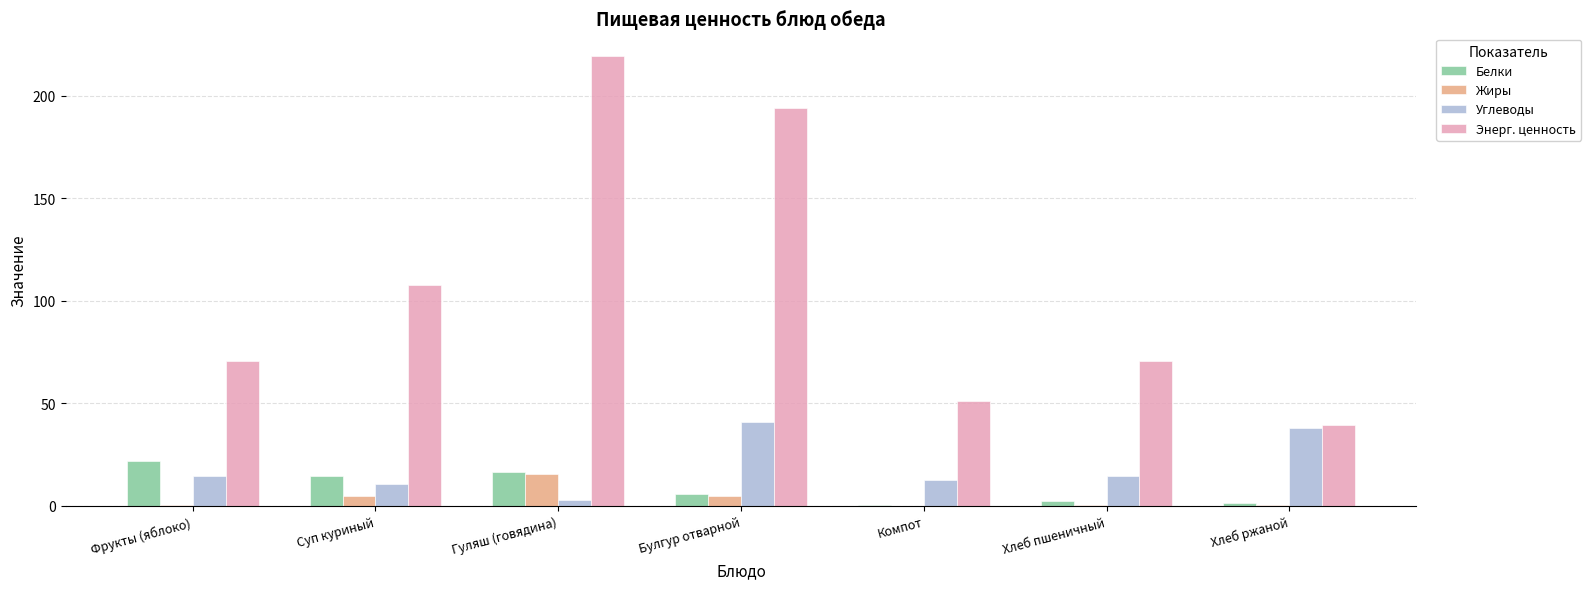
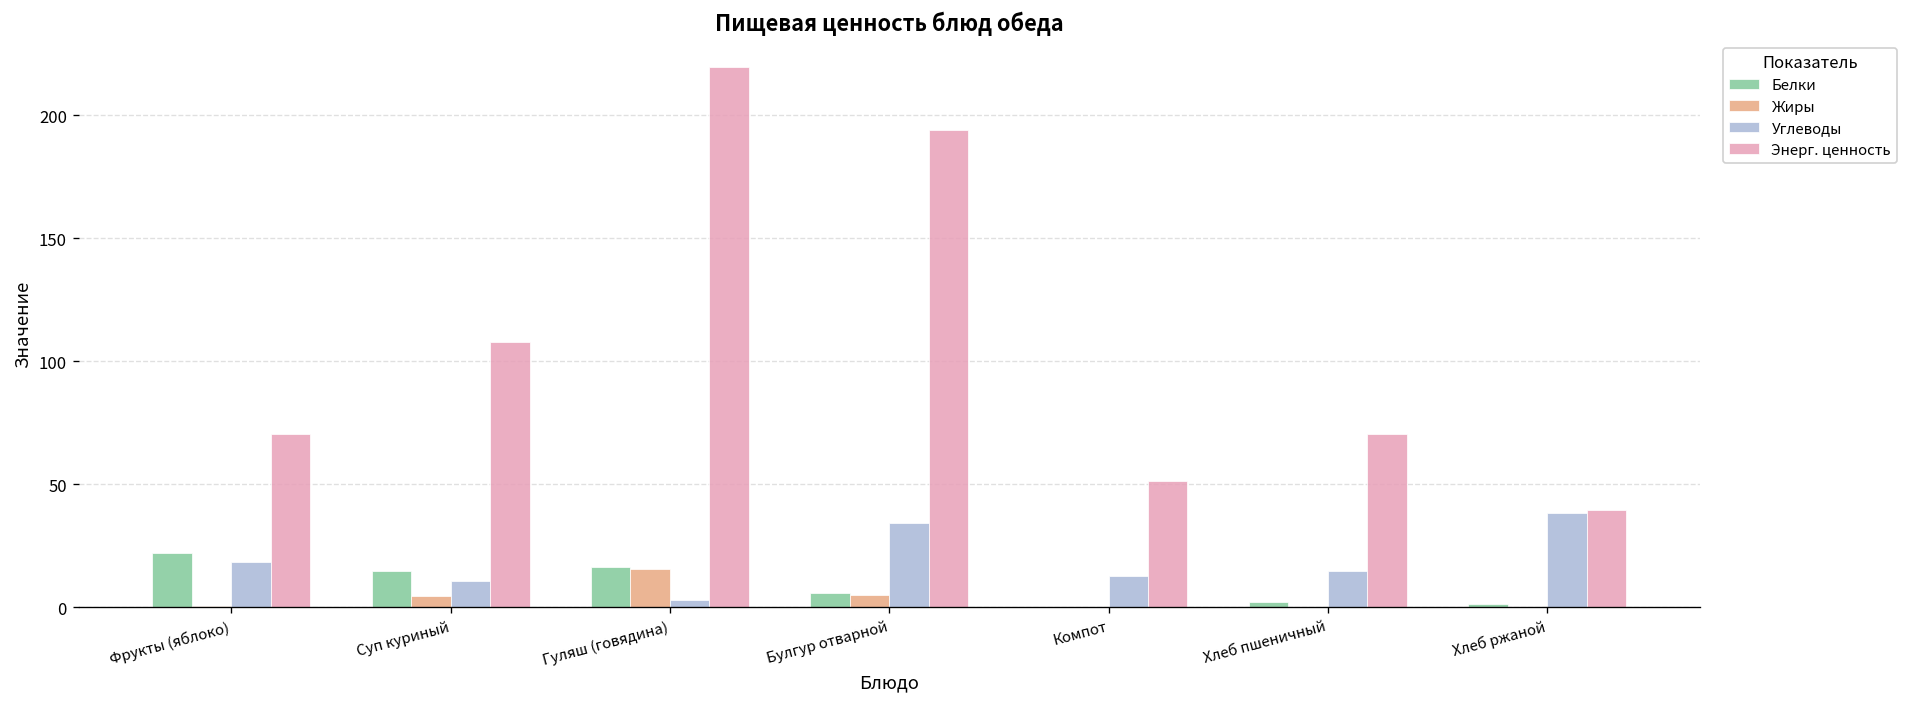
  {
    "Белки": {
      "Фрукты (яблоко)": 22,
      "Суп куриный": 15,
      "Гуляш (говядина)": 17,
      "Булгур отварной": 6,
      "Хлеб пшеничный": 2,
      "Хлеб ржаной": 1
    },
    "Углеводы": {
-     "Фрукты (яблоко)": 15,
+     "Фрукты (яблоко)": 19,
      "Суп куриный": 11,
      "Гуляш (говядина)": 3,
-     "Булгур отварной": 41,
+     "Булгур отварной": 34,
      "Компот": 13,
      "Хлеб пшеничный": 15,
      "Хлеб ржаной": 38
    }
  }
